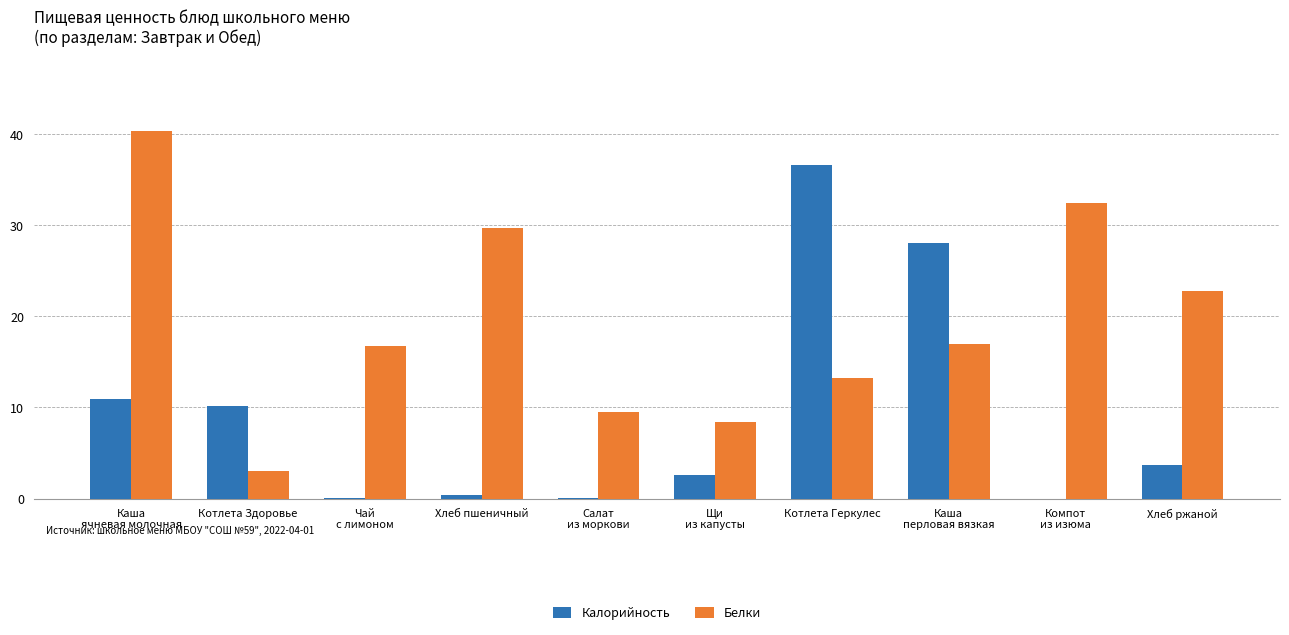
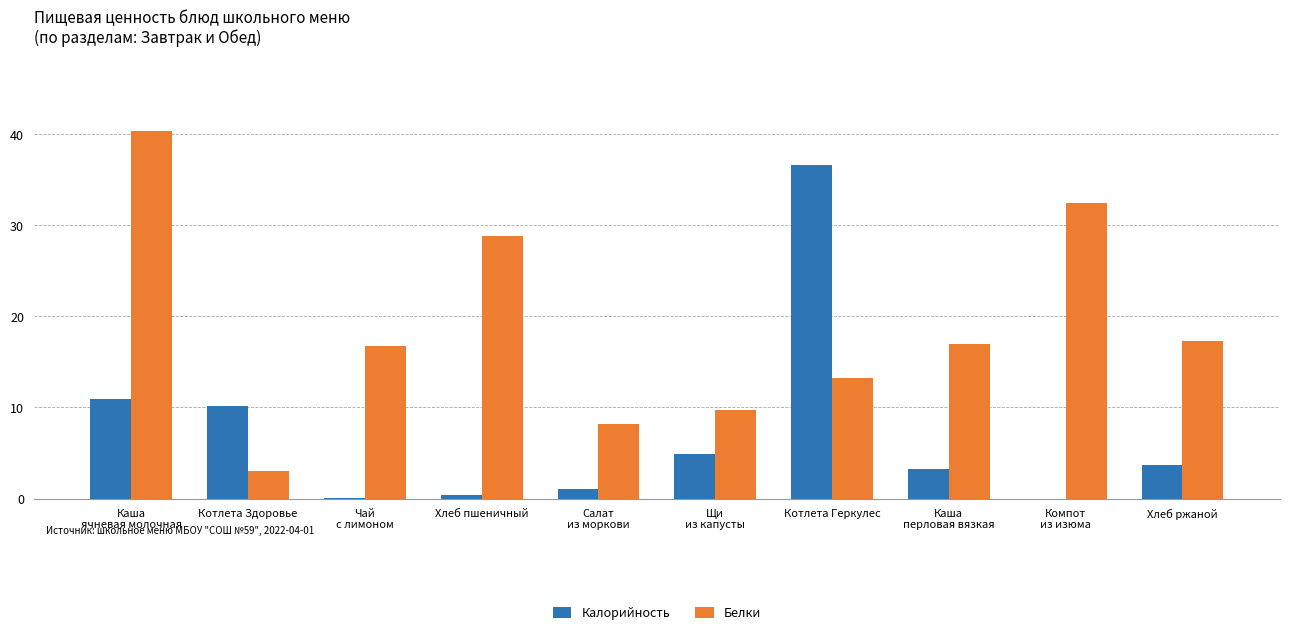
  {
    "Калорийность": {
      "Каша ячневая молочная": 11,
      "Котлета Здоровье": 10,
      "Хлеб пшеничный": 0,
-     "Салат из моркови": 0,
-     "Щи из капусты": 3,
+     "Салат из моркови": 1,
+     "Щи из капусты": 5,
      "Котлета Геркулес": 37,
-     "Каша перловая вязкая": 28,
+     "Каша перловая вязкая": 3,
      "Компот из изюма": 0,
      "Хлеб ржаной": 4
    },
    "Белки": {
      "Каша ячневая молочная": 40,
      "Котлета Здоровье": 3,
      "Чай с лимоном": 17,
-     "Хлеб пшеничный": 30,
-     "Салат из моркови": 10,
-     "Щи из капусты": 8,
+     "Хлеб пшеничный": 29,
+     "Салат из моркови": 8,
+     "Щи из капусты": 10,
      "Котлета Геркулес": 13,
      "Каша перловая вязкая": 17,
      "Компот из изюма": 33,
-     "Хлеб ржаной": 23
+     "Хлеб ржаной": 17
    }
  }
